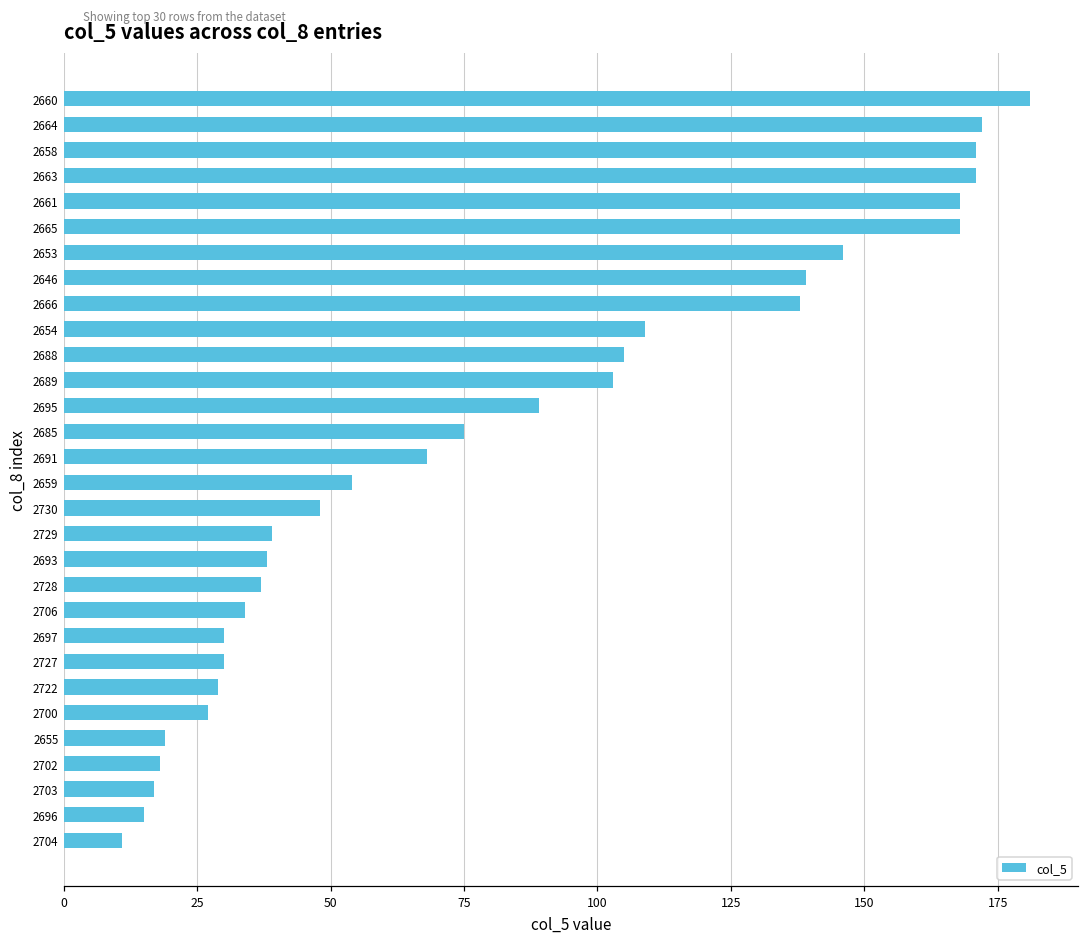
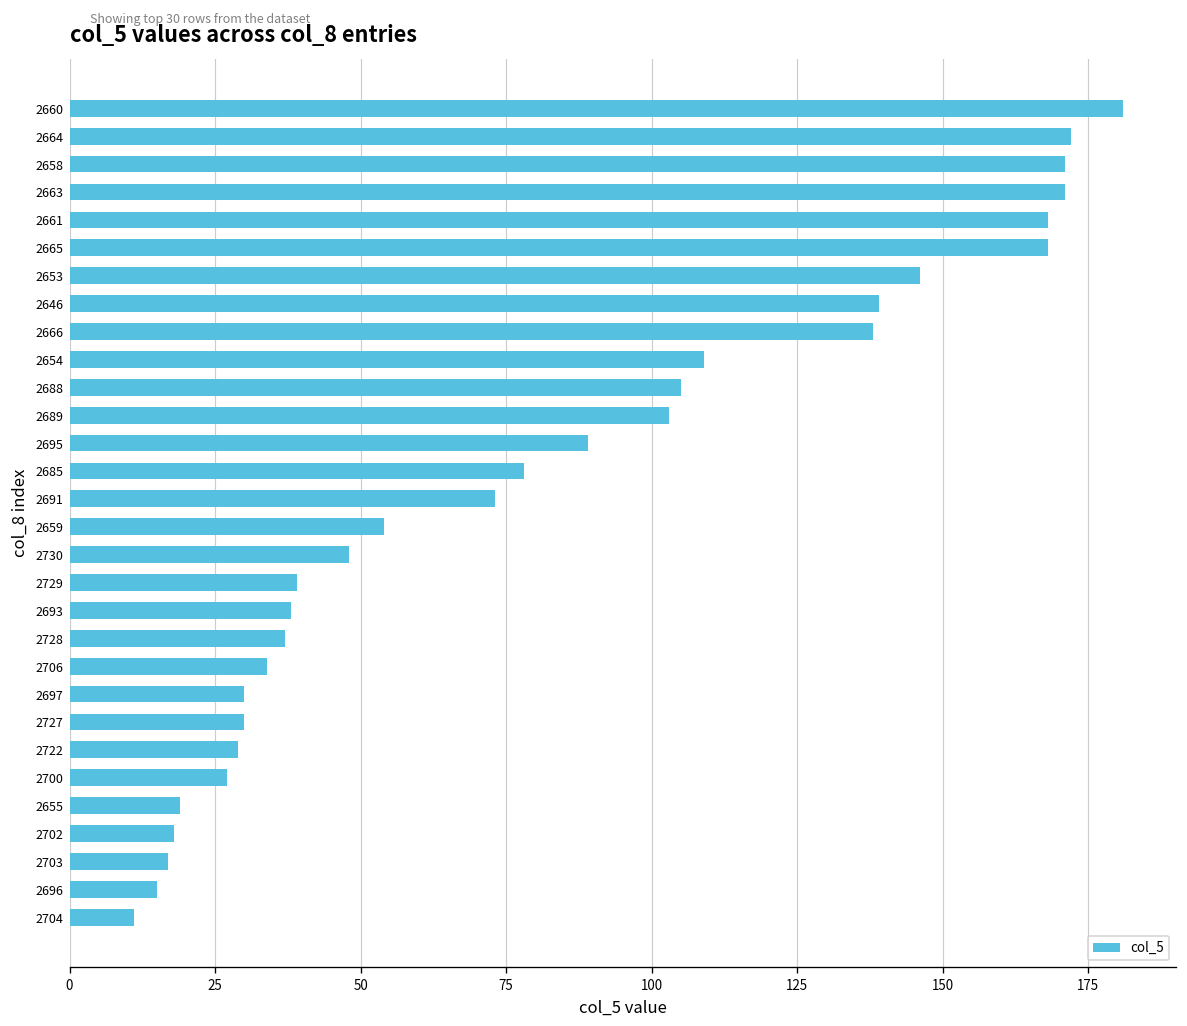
  {
    "2660": 181,
    "2664": 172,
    "2658": 171,
    "2663": 171,
    "2661": 168,
    "2665": 168,
    "2653": 146,
    "2646": 139,
    "2666": 138,
    "2654": 109,
    "2688": 105,
    "2689": 103,
    "2695": 89,
-   "2685": 75,
-   "2691": 68,
+   "2685": 78,
+   "2691": 73,
    "2659": 54,
    "2730": 48,
    "2729": 39,
    "2693": 38,
    "2728": 37,
    "2706": 34,
    "2697": 30,
    "2727": 30,
    "2722": 29,
    "2700": 27,
    "2655": 19,
    "2702": 18,
    "2703": 17,
    "2696": 15,
    "2704": 11
  }
